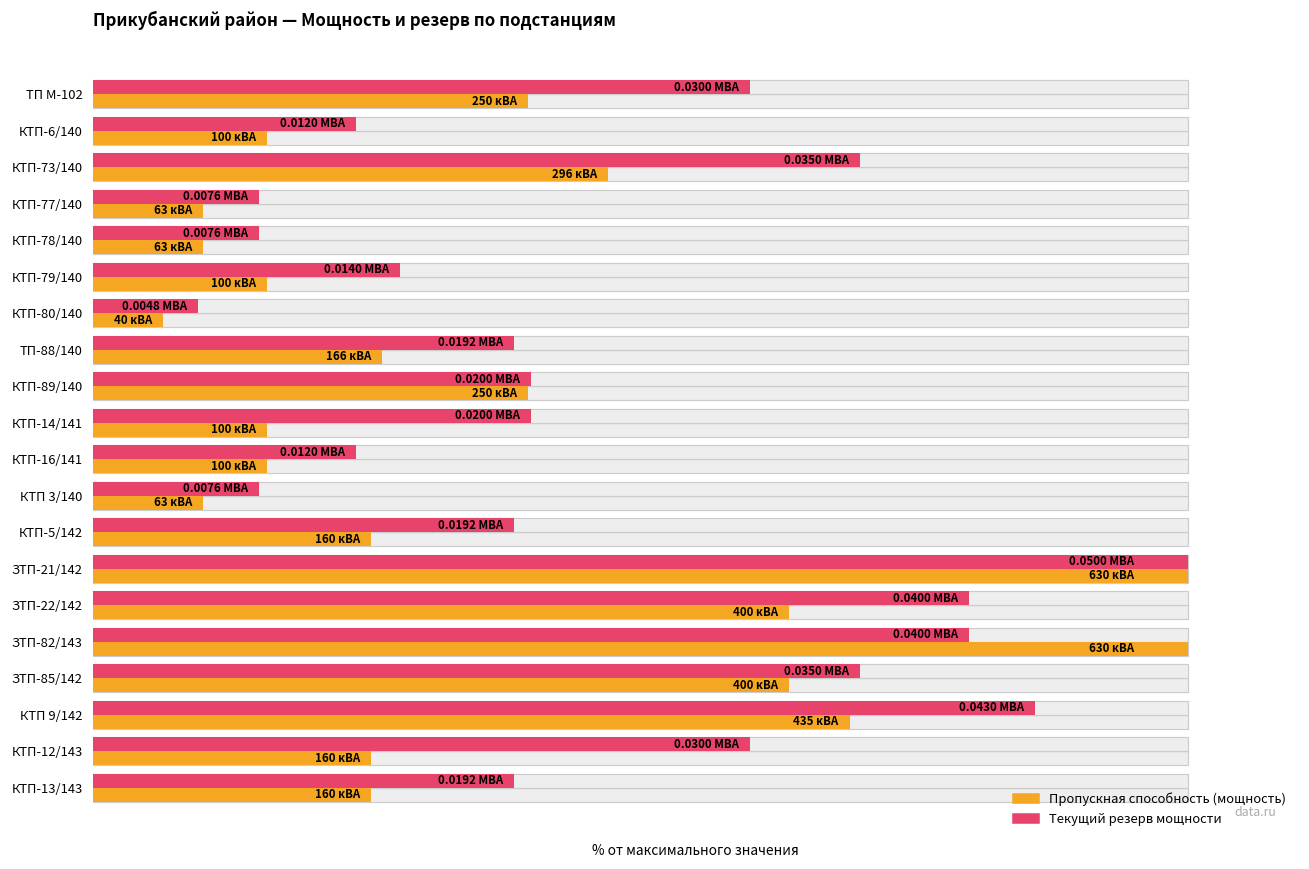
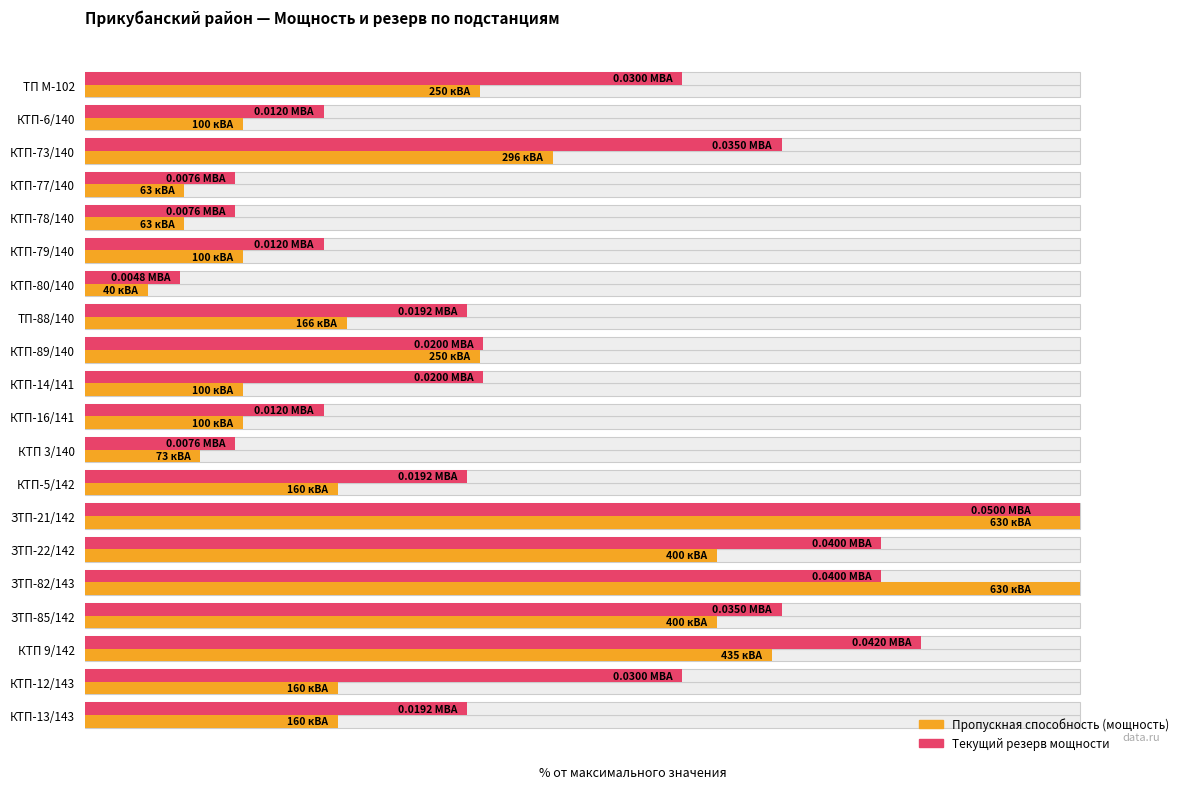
  {
    "Пропускная способность (мощность)": {
-     "КТП 3/140": 63
+     "КТП 3/140": 73
    },
    "Текущий резерв мощности": {
-     "КТП-79/140": 0.0140,
-     "КТП 9/142": 0.0430
+     "КТП-79/140": 0.0120,
+     "КТП 9/142": 0.0420
    }
  }
